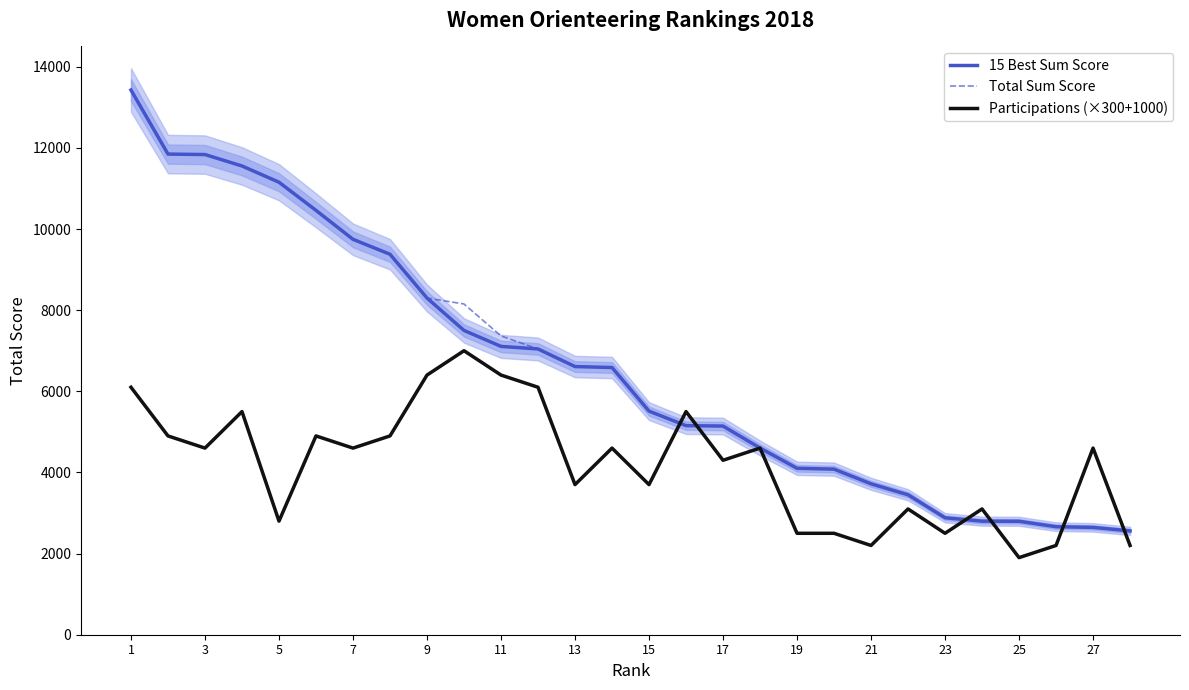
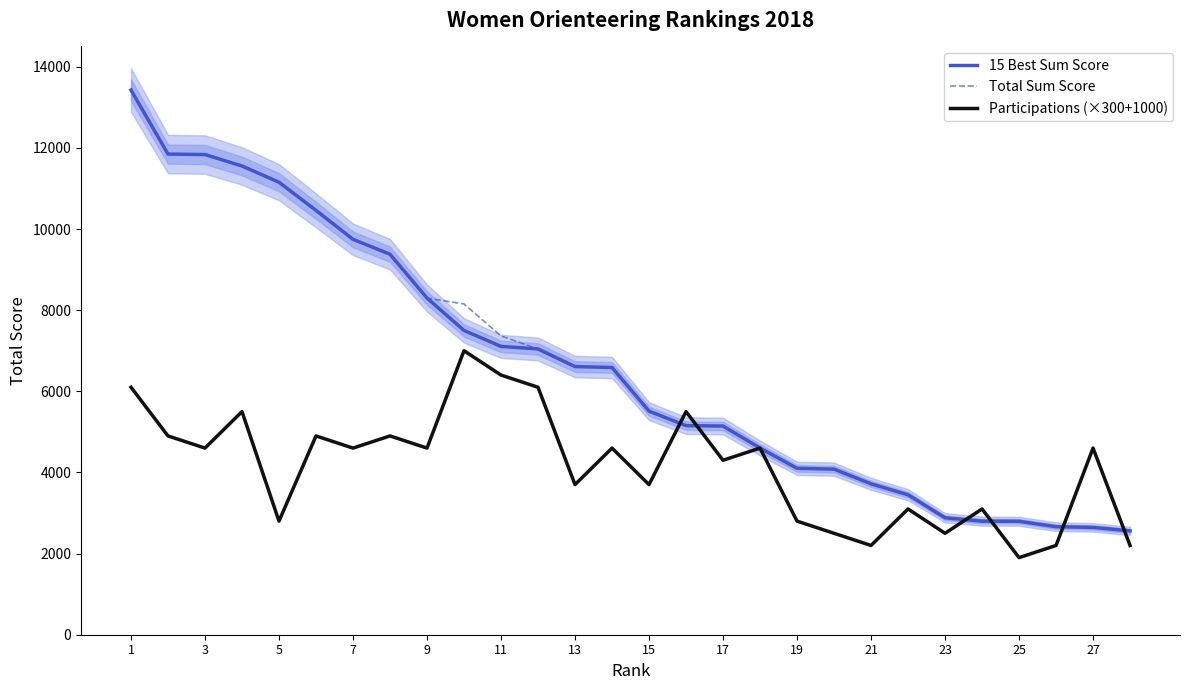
  {
    "Participations (×300+1000)": {
      "1": 6100,
      "3": 4600,
      "5": 2800,
      "7": 4600,
-     "9": 6400,
+     "9": 4600,
      "11": 6400,
      "13": 3700,
      "15": 3700,
      "17": 4300,
-     "19": 2500,
+     "19": 2800,
      "21": 2200,
      "23": 2500,
      "25": 1900,
      "27": 4600
    }
  }
